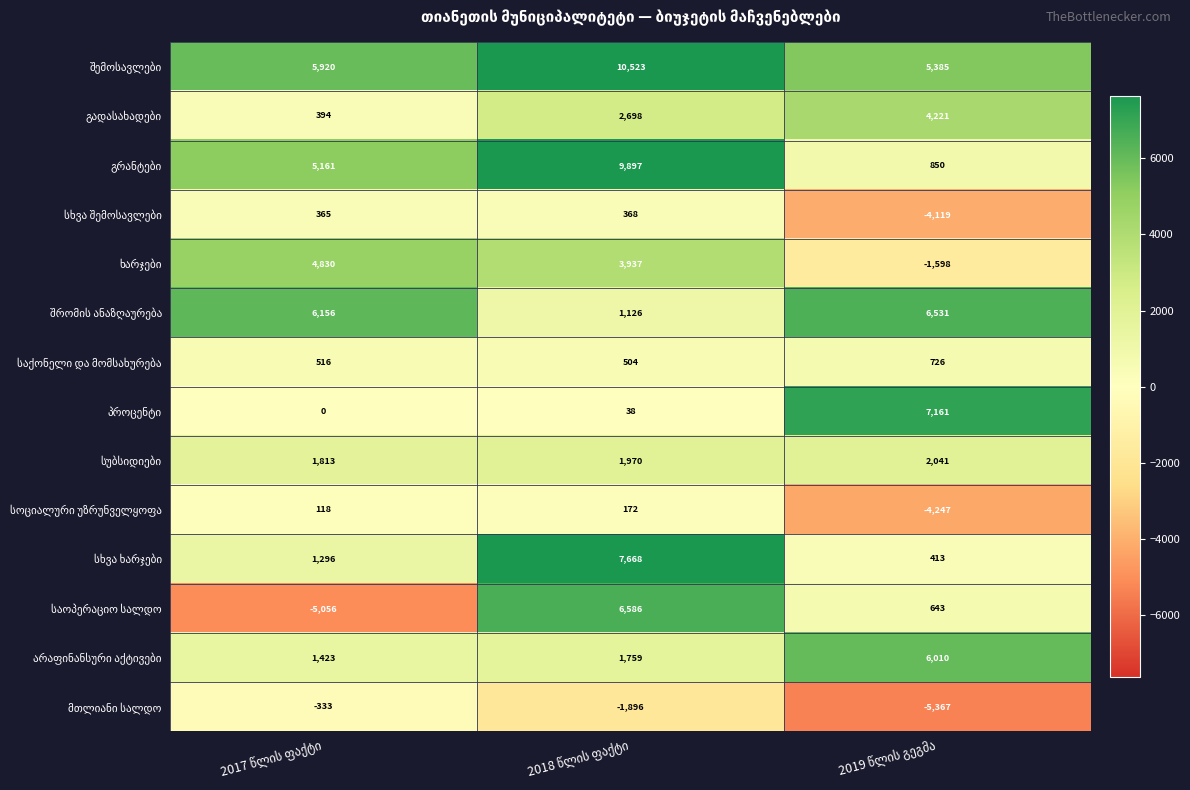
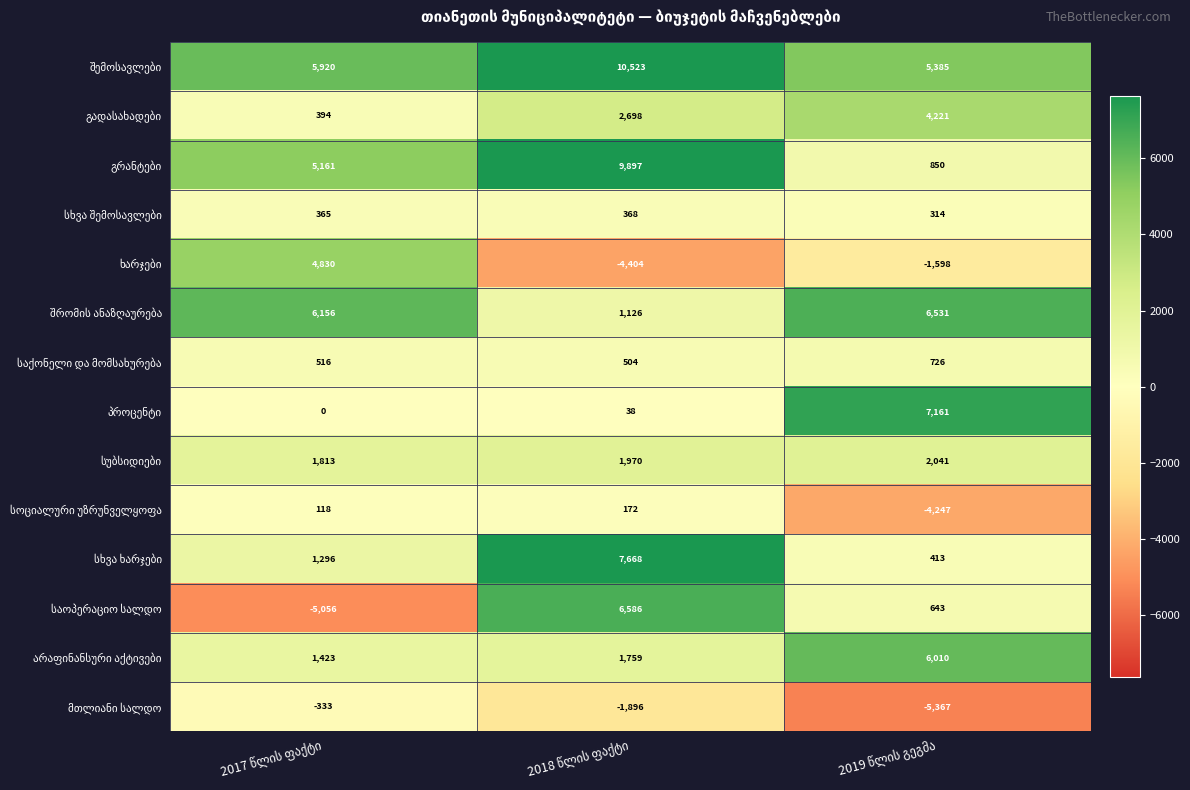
  {
    "შემოსავლები": {
      "2017 წლის ფაქტი": "5,920",
      "2018 წლის ფაქტი": "10,523",
      "2019 წლის გეგმა": "5,385"
    },
    "გადასახადები": {
      "2017 წლის ფაქტი": "394",
      "2018 წლის ფაქტი": "2,698",
      "2019 წლის გეგმა": "4,221"
    },
    "გრანტები": {
      "2017 წლის ფაქტი": "5,161",
      "2018 წლის ფაქტი": "9,897",
      "2019 წლის გეგმა": "850"
    },
    "სხვა შემოსავლები": {
      "2017 წლის ფაქტი": "365",
      "2018 წლის ფაქტი": "368",
-     "2019 წლის გეგმა": "-4,119"
+     "2019 წლის გეგმა": "314"
    },
    "ხარჯები": {
      "2017 წლის ფაქტი": "4,830",
-     "2018 წლის ფაქტი": "3,937",
+     "2018 წლის ფაქტი": "-4,404",
      "2019 წლის გეგმა": "-1,598"
    },
    "შრომის ანაზღაურება": {
      "2017 წლის ფაქტი": "6,156",
      "2018 წლის ფაქტი": "1,126",
      "2019 წლის გეგმა": "6,531"
    },
    "საქონელი და მომსახურება": {
      "2017 წლის ფაქტი": "516",
      "2018 წლის ფაქტი": "504",
      "2019 წლის გეგმა": "726"
    },
    "პროცენტი": {
      "2017 წლის ფაქტი": "0",
      "2018 წლის ფაქტი": "38",
      "2019 წლის გეგმა": "7,161"
    },
    "სუბსიდიები": {
      "2017 წლის ფაქტი": "1,813",
      "2018 წლის ფაქტი": "1,970",
      "2019 წლის გეგმა": "2,041"
    },
    "სოციალური უზრუნველყოფა": {
      "2017 წლის ფაქტი": "118",
      "2018 წლის ფაქტი": "172",
      "2019 წლის გეგმა": "-4,247"
    },
    "სხვა ხარჯები": {
      "2017 წლის ფაქტი": "1,296",
      "2018 წლის ფაქტი": "7,668",
      "2019 წლის გეგმა": "413"
    },
    "საოპერაციო სალდო": {
      "2017 წლის ფაქტი": "-5,056",
      "2018 წლის ფაქტი": "6,586",
      "2019 წლის გეგმა": "643"
    },
    "არაფინანსური აქტივები": {
      "2017 წლის ფაქტი": "1,423",
      "2018 წლის ფაქტი": "1,759",
      "2019 წლის გეგმა": "6,010"
    },
    "მთლიანი სალდო": {
      "2017 წლის ფაქტი": "-333",
      "2018 წლის ფაქტი": "-1,896",
      "2019 წლის გეგმა": "-5,367"
    }
  }
